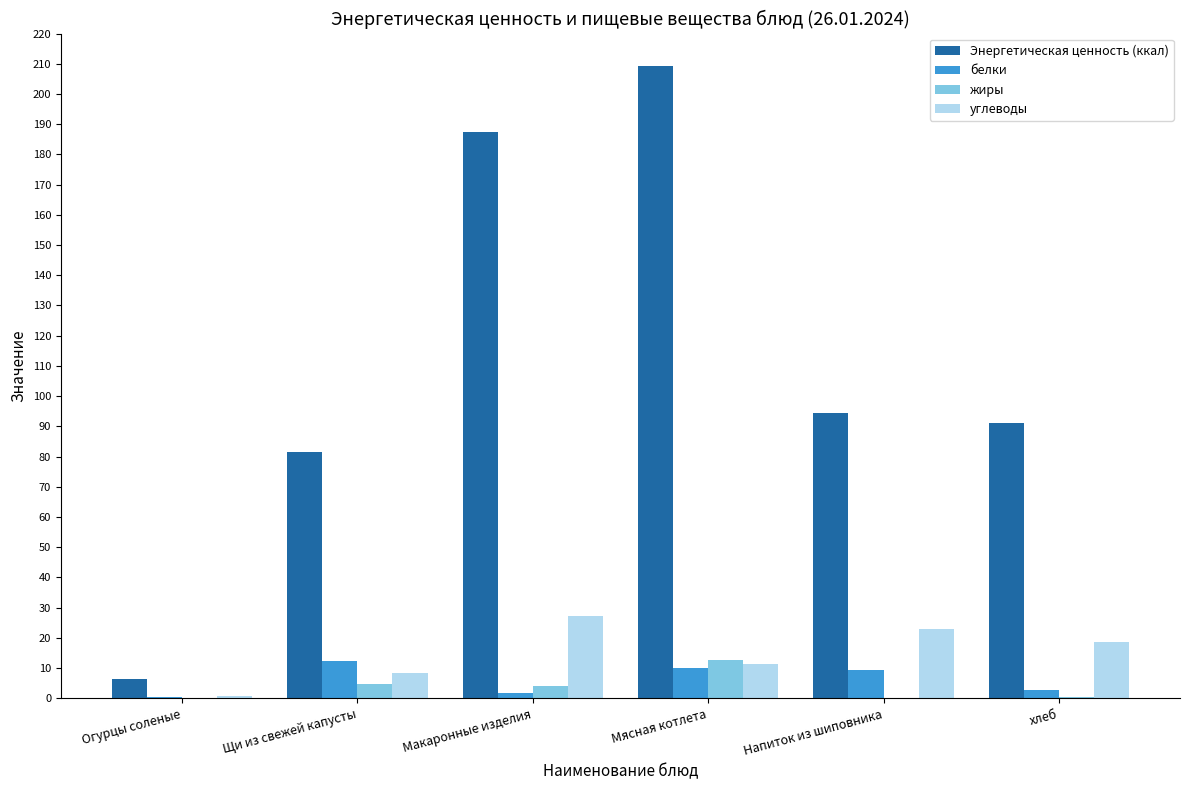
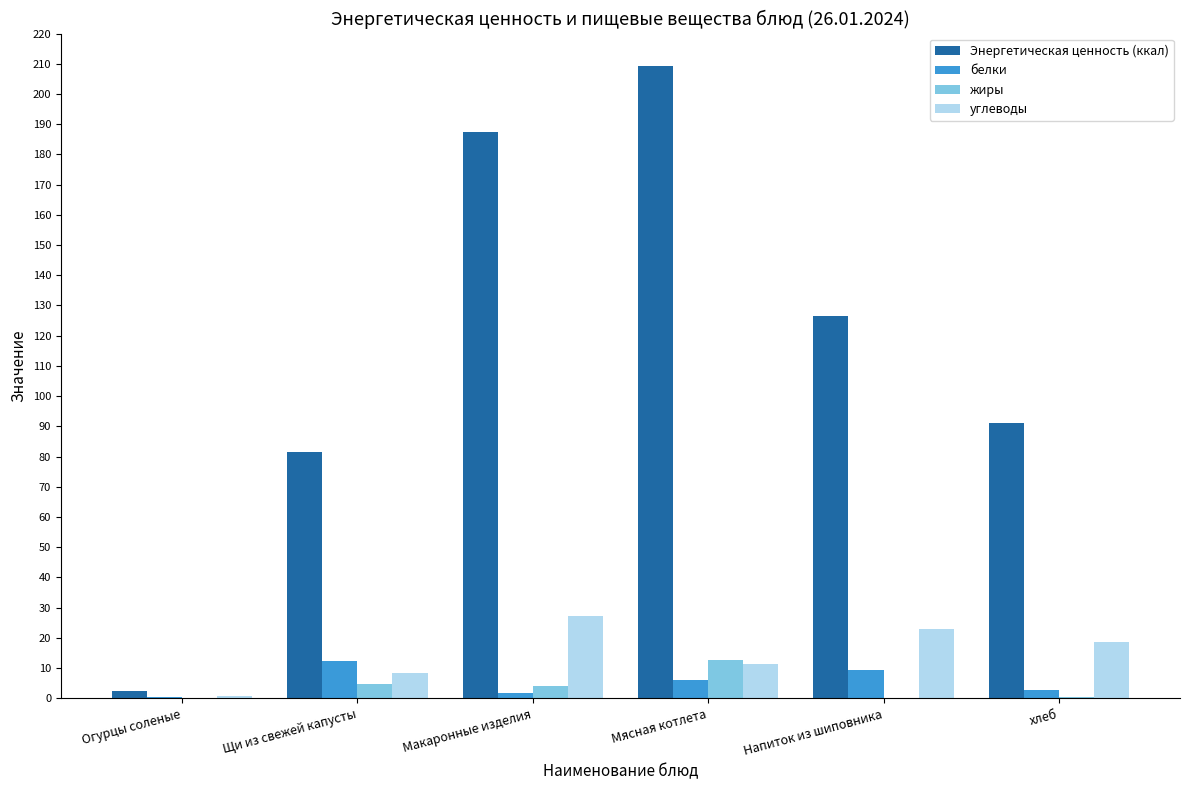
  {
    "Энергетическая ценность (ккал)": {
-     "Огурцы соленые": 7,
+     "Огурцы соленые": 2,
      "Щи из свежей капусты": 81,
      "Макаронные изделия": 188,
      "Мясная котлета": 209,
-     "Напиток из шиповника": 95,
+     "Напиток из шиповника": 127,
      "хлеб": 91
    },
    "белки": {
      "Щи из свежей капусты": 12,
      "Макаронные изделия": 2,
-     "Мясная котлета": 10,
+     "Мясная котлета": 6,
      "Напиток из шиповника": 9,
      "хлеб": 3
    }
  }
